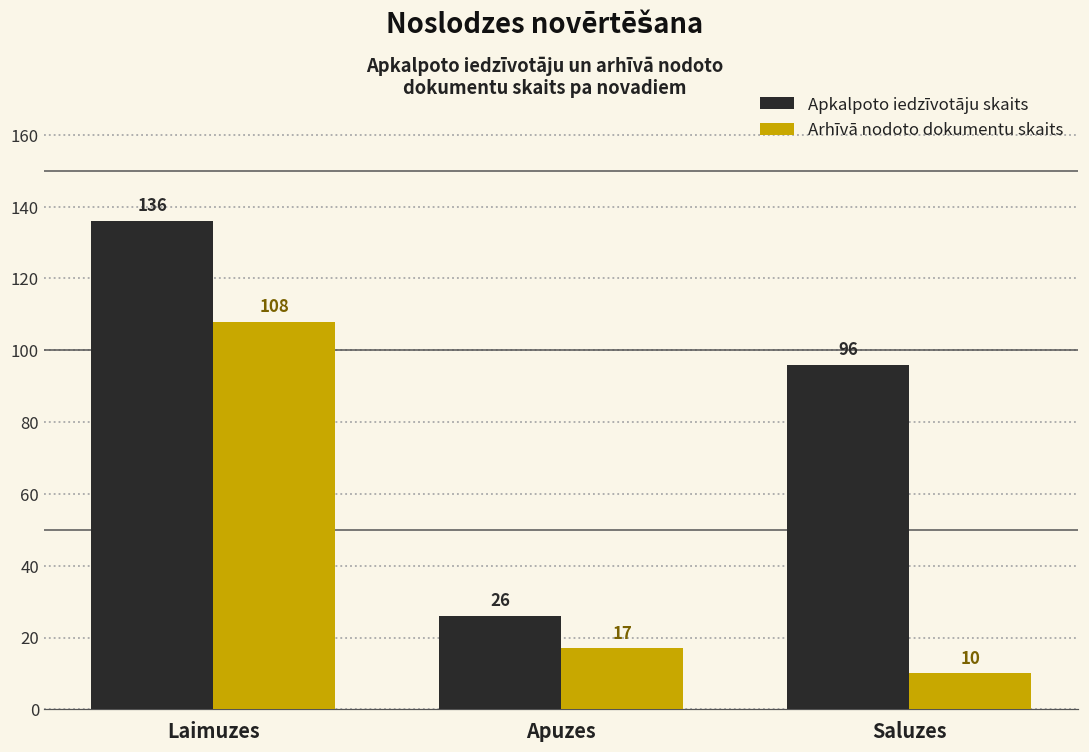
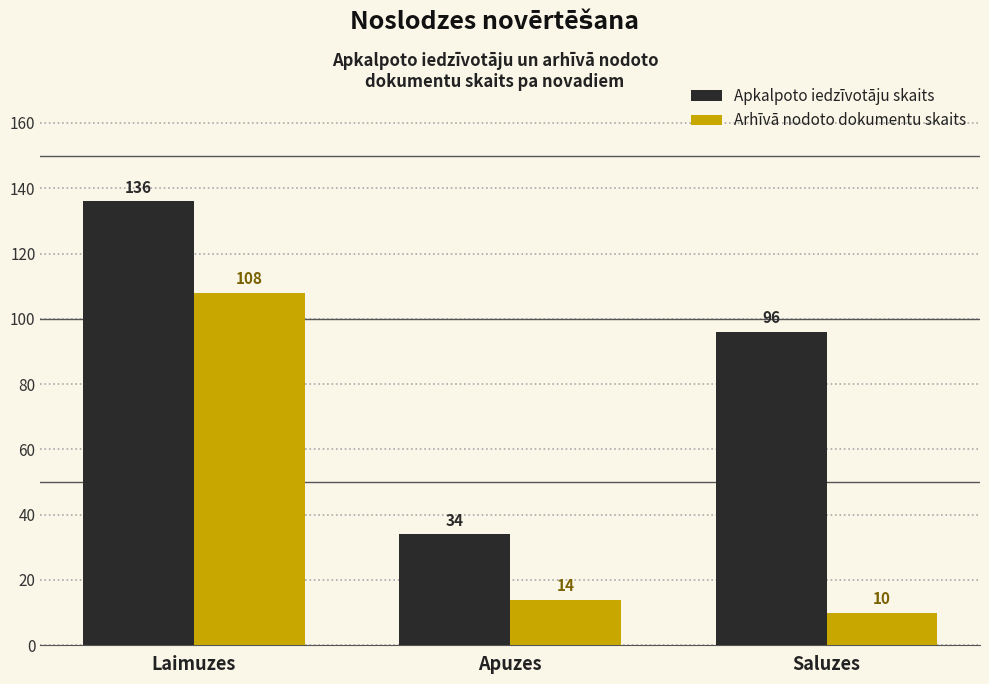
  {
    "Apkalpoto iedzīvotāju skaits": {
      "Laimuzes": 136,
-     "Apuzes": 26,
+     "Apuzes": 34,
      "Saluzes": 96
    },
    "Arhīvā nodoto dokumentu skaits": {
      "Laimuzes": 108,
-     "Apuzes": 17,
+     "Apuzes": 14,
      "Saluzes": 10
    }
  }
